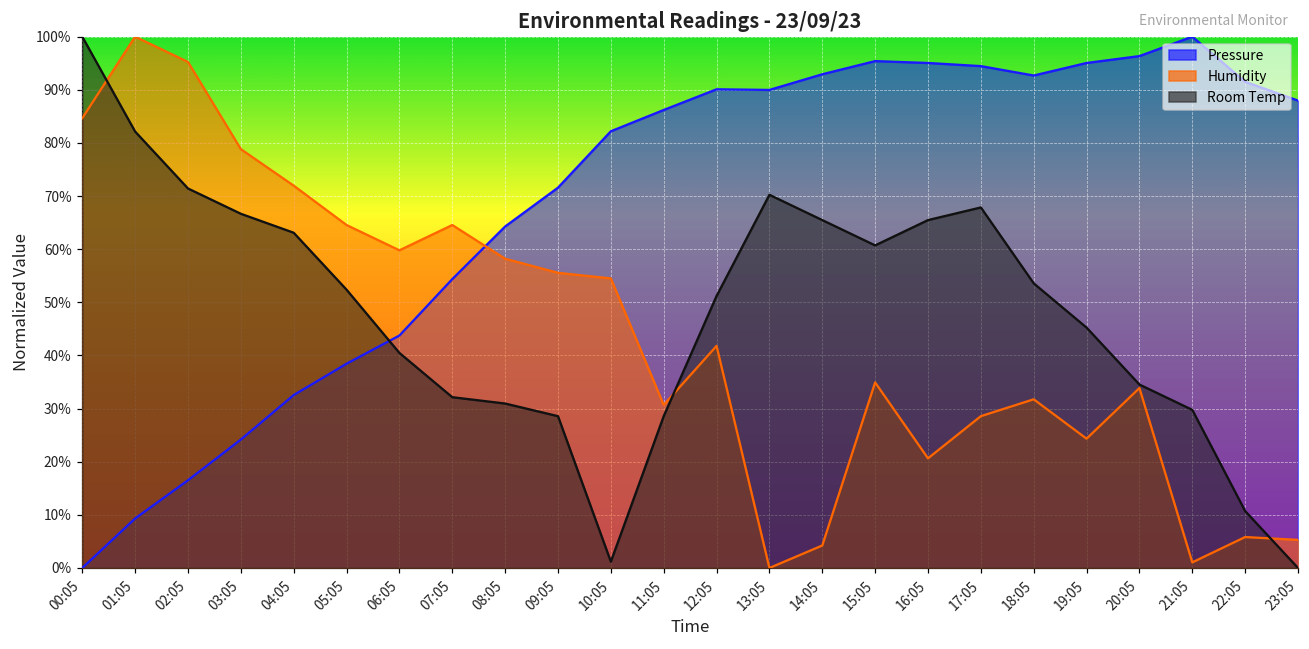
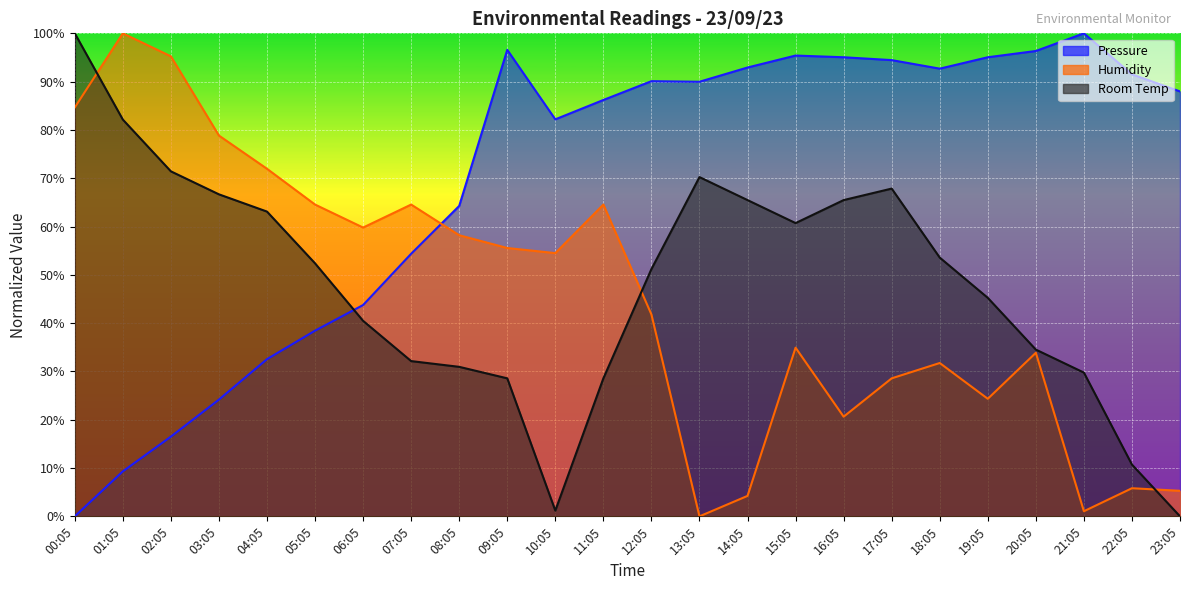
  {
    "Pressure": {
      "00:05": "0%",
      "01:05": "9%",
      "02:05": "17%",
      "03:05": "24%",
      "04:05": "33%",
      "05:05": "38%",
      "06:05": "44%",
      "07:05": "54%",
      "08:05": "64%",
-     "09:05": "72%",
+     "09:05": "97%",
      "10:05": "82%",
      "11:05": "86%",
      "12:05": "90%",
      "13:05": "90%",
      "14:05": "93%",
      "15:05": "95%",
      "16:05": "95%",
      "17:05": "94%",
      "18:05": "93%",
      "19:05": "95%",
      "20:05": "96%",
      "21:05": "100%",
      "23:05": "88%"
    },
    "Humidity": {
      "00:05": "85%",
      "01:05": "100%",
      "02:05": "95%",
      "03:05": "79%",
      "04:05": "72%",
      "05:05": "65%",
      "06:05": "60%",
      "07:05": "65%",
      "08:05": "58%",
      "09:05": "56%",
      "10:05": "54%",
-     "11:05": "31%",
+     "11:05": "65%",
      "12:05": "42%",
      "13:05": "0%",
      "14:05": "4%",
      "15:05": "35%",
      "16:05": "21%",
      "17:05": "29%",
      "18:05": "32%",
      "19:05": "24%",
      "20:05": "34%",
      "21:05": "1%",
      "22:05": "6%",
      "23:05": "5%"
    },
    "Room Temp": {
      "00:05": "100%",
      "01:05": "82%",
      "02:05": "71%",
      "03:05": "67%",
      "04:05": "63%",
      "05:05": "52%",
      "06:05": "40%",
      "07:05": "32%",
      "08:05": "31%",
      "09:05": "29%",
      "10:05": "1%",
      "11:05": "29%",
      "12:05": "51%",
      "13:05": "70%",
      "14:05": "65%",
      "15:05": "61%",
      "16:05": "65%",
      "17:05": "68%",
      "18:05": "54%",
      "19:05": "45%",
      "20:05": "35%",
      "21:05": "30%",
      "22:05": "11%",
      "23:05": "0%"
    }
  }
